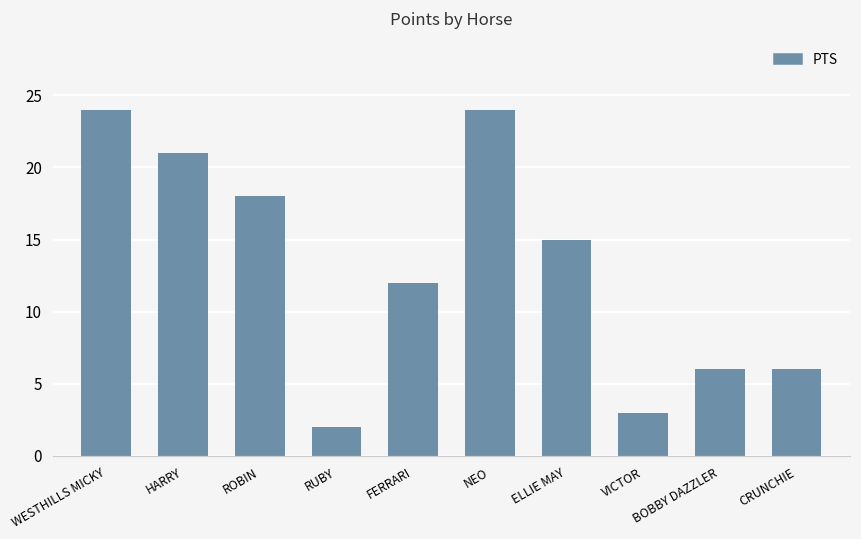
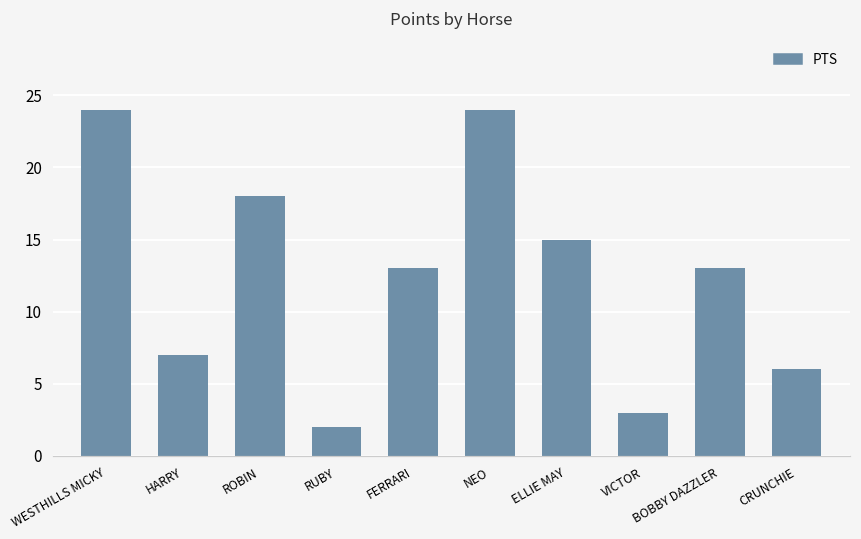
  {
    "WESTHILLS MICKY": 24,
-   "HARRY": 21,
+   "HARRY": 7,
    "ROBIN": 18,
    "RUBY": 2,
-   "FERRARI": 12,
+   "FERRARI": 13,
    "NEO": 24,
    "ELLIE MAY": 15,
    "VICTOR": 3,
-   "BOBBY DAZZLER": 6,
+   "BOBBY DAZZLER": 13,
    "CRUNCHIE": 6
  }
